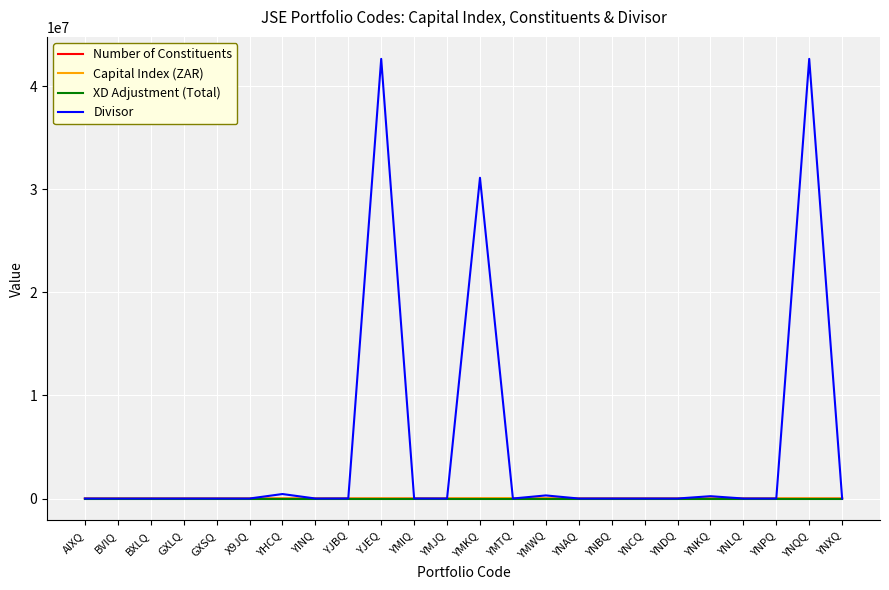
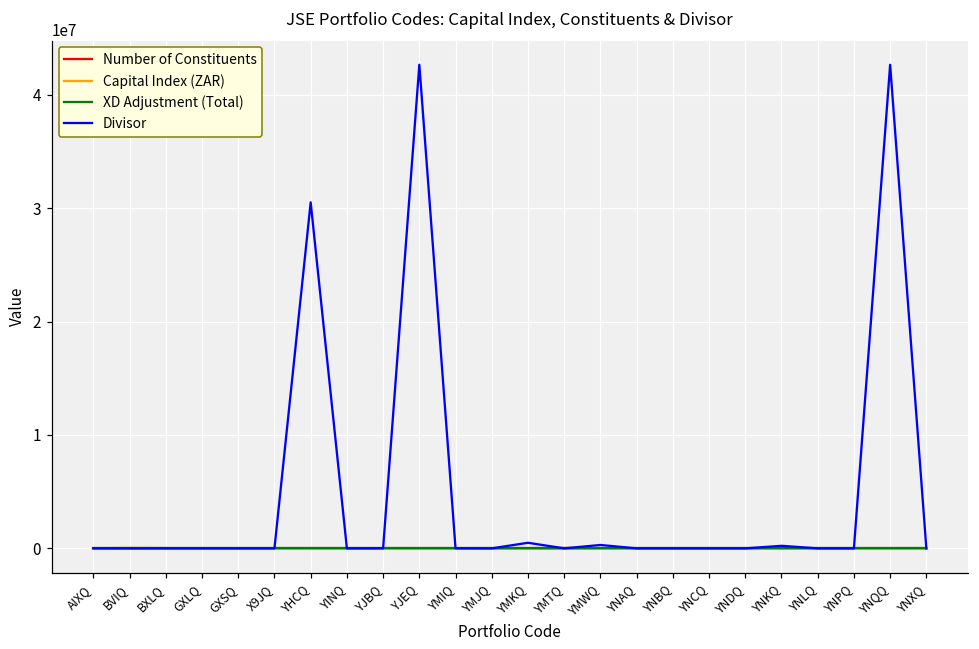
  {
    "XD Adjustment (Total)": {
      "YHCQ": 0,
      "YJEQ": 0,
      "YMKQ": 0,
      "YMWQ": 0,
      "YNQQ": 0
    },
    "Divisor": {
-     "YHCQ": 400000,
+     "YHCQ": 30500000,
      "YJEQ": 42700000,
-     "YMKQ": 31100000,
+     "YMKQ": 500000,
      "YMWQ": 300000,
      "YNQQ": 42700000
    }
  }
